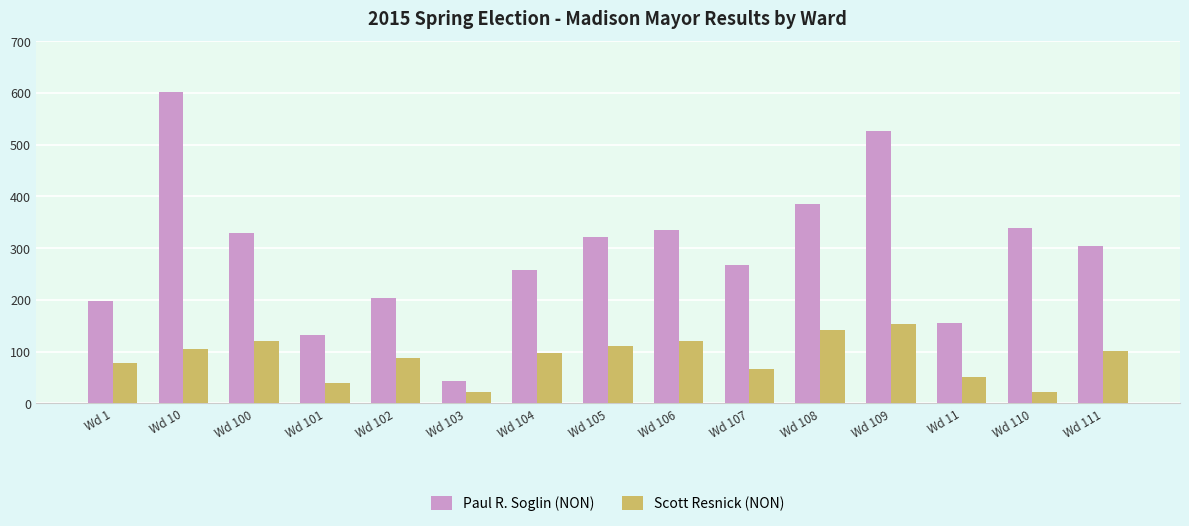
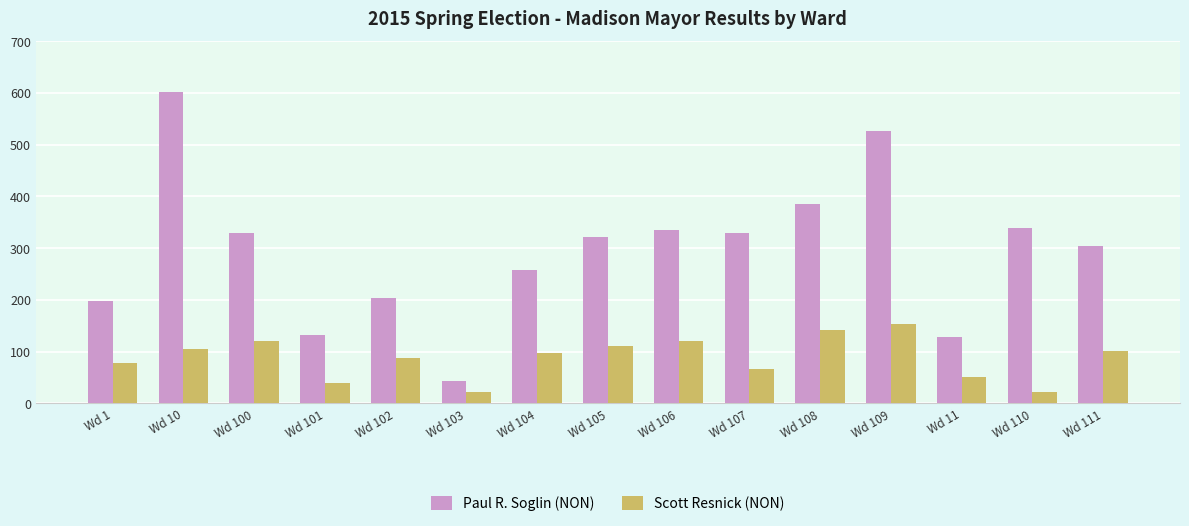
  {
    "Paul R. Soglin (NON)": {
      "Wd 1": 200,
      "Wd 10": 600,
      "Wd 100": 330,
      "Wd 101": 130,
      "Wd 102": 200,
      "Wd 103": 40,
      "Wd 104": 260,
      "Wd 105": 320,
      "Wd 106": 340,
-     "Wd 107": 270,
+     "Wd 107": 330,
      "Wd 108": 390,
      "Wd 109": 530,
-     "Wd 11": 160,
+     "Wd 11": 130,
      "Wd 110": 340,
      "Wd 111": 300
    },
    "Scott Resnick (NON)": {
      "Wd 1": 80,
      "Wd 10": 110,
      "Wd 100": 120,
      "Wd 101": 40,
      "Wd 102": 90,
      "Wd 103": 20,
      "Wd 104": 100,
      "Wd 105": 110,
      "Wd 106": 120,
      "Wd 107": 70,
      "Wd 108": 140,
      "Wd 109": 150,
      "Wd 11": 50,
      "Wd 110": 20,
      "Wd 111": 100
    }
  }
